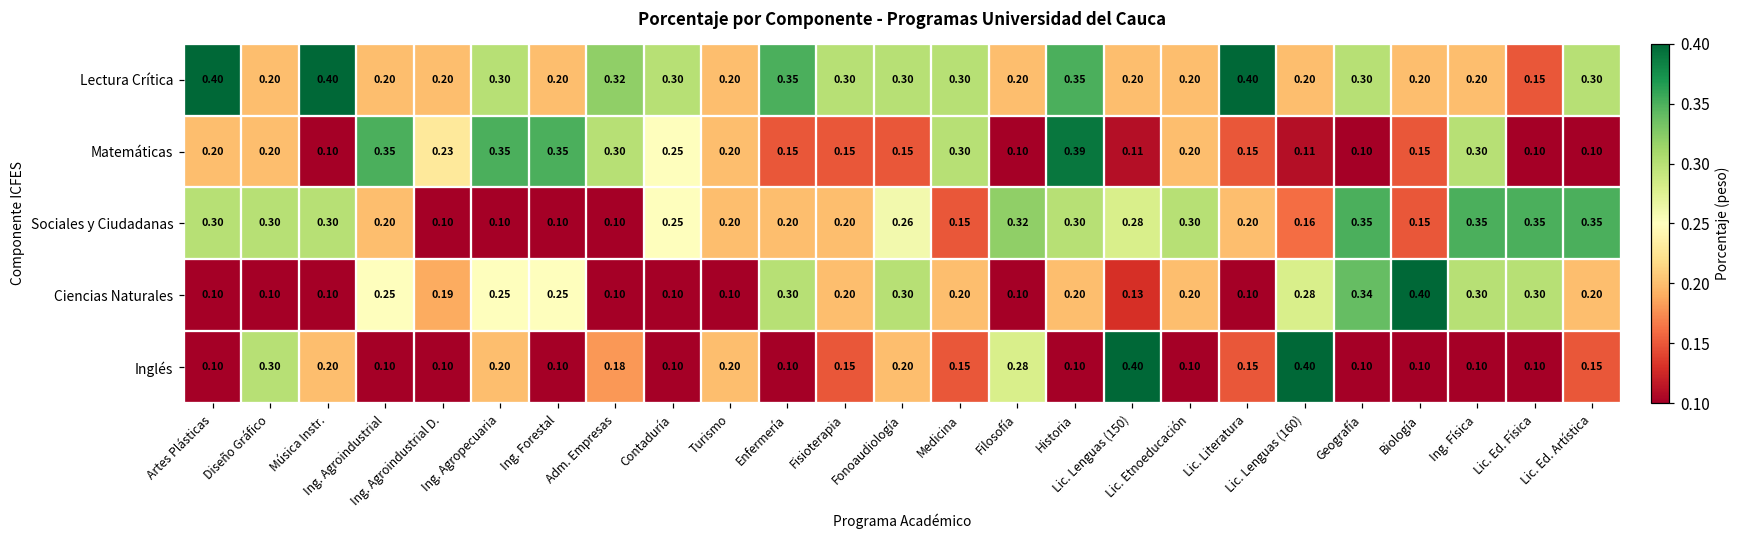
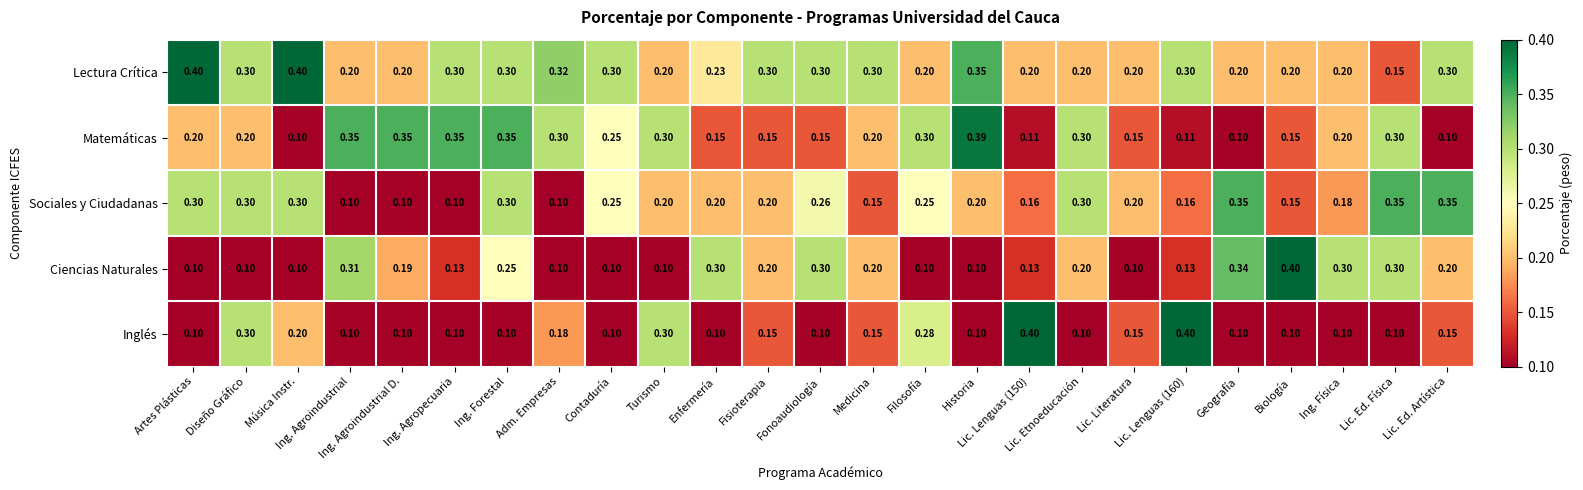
  {
    "Lectura Crítica": {
      "Artes Plásticas": 0.40,
-     "Diseño Gráfico": 0.20,
+     "Diseño Gráfico": 0.30,
      "Música Instr.": 0.40,
      "Ing. Agroindustrial": 0.20,
      "Ing. Agroindustrial D.": 0.20,
      "Ing. Agropecuaria": 0.30,
-     "Ing. Forestal": 0.20,
+     "Ing. Forestal": 0.30,
      "Adm. Empresas": 0.32,
      "Contaduría": 0.30,
      "Turismo": 0.20,
-     "Enfermería": 0.35,
+     "Enfermería": 0.23,
      "Fisioterapia": 0.30,
      "Fonoaudiología": 0.30,
      "Medicina": 0.30,
      "Filosofía": 0.20,
      "Historia": 0.35,
      "Lic. Lenguas (150)": 0.20,
      "Lic. Etnoeducación": 0.20,
-     "Lic. Literatura": 0.40,
-     "Lic. Lenguas (160)": 0.20,
-     "Geografía": 0.30,
+     "Lic. Literatura": 0.20,
+     "Lic. Lenguas (160)": 0.30,
+     "Geografía": 0.20,
      "Biología": 0.20,
      "Ing. Física": 0.20,
      "Lic. Ed. Física": 0.15,
      "Lic. Ed. Artística": 0.30
    },
    "Matemáticas": {
      "Artes Plásticas": 0.20,
      "Diseño Gráfico": 0.20,
      "Música Instr.": 0.10,
      "Ing. Agroindustrial": 0.35,
-     "Ing. Agroindustrial D.": 0.23,
+     "Ing. Agroindustrial D.": 0.35,
      "Ing. Agropecuaria": 0.35,
      "Ing. Forestal": 0.35,
      "Adm. Empresas": 0.30,
      "Contaduría": 0.25,
-     "Turismo": 0.20,
+     "Turismo": 0.30,
      "Enfermería": 0.15,
      "Fisioterapia": 0.15,
      "Fonoaudiología": 0.15,
-     "Medicina": 0.30,
-     "Filosofía": 0.10,
+     "Medicina": 0.20,
+     "Filosofía": 0.30,
      "Historia": 0.39,
      "Lic. Lenguas (150)": 0.11,
-     "Lic. Etnoeducación": 0.20,
+     "Lic. Etnoeducación": 0.30,
      "Lic. Literatura": 0.15,
      "Lic. Lenguas (160)": 0.11,
      "Geografía": 0.10,
      "Biología": 0.15,
-     "Ing. Física": 0.30,
-     "Lic. Ed. Física": 0.10,
+     "Ing. Física": 0.20,
+     "Lic. Ed. Física": 0.30,
      "Lic. Ed. Artística": 0.10
    },
    "Sociales y Ciudadanas": {
      "Artes Plásticas": 0.30,
      "Diseño Gráfico": 0.30,
      "Música Instr.": 0.30,
-     "Ing. Agroindustrial": 0.20,
+     "Ing. Agroindustrial": 0.10,
      "Ing. Agroindustrial D.": 0.10,
      "Ing. Agropecuaria": 0.10,
-     "Ing. Forestal": 0.10,
+     "Ing. Forestal": 0.30,
      "Adm. Empresas": 0.10,
      "Contaduría": 0.25,
      "Turismo": 0.20,
      "Enfermería": 0.20,
      "Fisioterapia": 0.20,
      "Fonoaudiología": 0.26,
      "Medicina": 0.15,
-     "Filosofía": 0.32,
-     "Historia": 0.30,
-     "Lic. Lenguas (150)": 0.28,
+     "Filosofía": 0.25,
+     "Historia": 0.20,
+     "Lic. Lenguas (150)": 0.16,
      "Lic. Etnoeducación": 0.30,
      "Lic. Literatura": 0.20,
      "Lic. Lenguas (160)": 0.16,
      "Geografía": 0.35,
      "Biología": 0.15,
-     "Ing. Física": 0.35,
+     "Ing. Física": 0.18,
      "Lic. Ed. Física": 0.35,
      "Lic. Ed. Artística": 0.35
    },
    "Ciencias Naturales": {
      "Artes Plásticas": 0.10,
      "Diseño Gráfico": 0.10,
      "Música Instr.": 0.10,
-     "Ing. Agroindustrial": 0.25,
+     "Ing. Agroindustrial": 0.31,
      "Ing. Agroindustrial D.": 0.19,
-     "Ing. Agropecuaria": 0.25,
+     "Ing. Agropecuaria": 0.13,
      "Ing. Forestal": 0.25,
      "Adm. Empresas": 0.10,
      "Contaduría": 0.10,
      "Turismo": 0.10,
      "Enfermería": 0.30,
      "Fisioterapia": 0.20,
      "Fonoaudiología": 0.30,
      "Medicina": 0.20,
      "Filosofía": 0.10,
-     "Historia": 0.20,
+     "Historia": 0.10,
      "Lic. Lenguas (150)": 0.13,
      "Lic. Etnoeducación": 0.20,
      "Lic. Literatura": 0.10,
-     "Lic. Lenguas (160)": 0.28,
+     "Lic. Lenguas (160)": 0.13,
      "Geografía": 0.34,
      "Biología": 0.40,
      "Ing. Física": 0.30,
      "Lic. Ed. Física": 0.30,
      "Lic. Ed. Artística": 0.20
    },
    "Inglés": {
      "Artes Plásticas": 0.10,
      "Diseño Gráfico": 0.30,
      "Música Instr.": 0.20,
      "Ing. Agroindustrial": 0.10,
      "Ing. Agroindustrial D.": 0.10,
-     "Ing. Agropecuaria": 0.20,
+     "Ing. Agropecuaria": 0.10,
      "Ing. Forestal": 0.10,
      "Adm. Empresas": 0.18,
      "Contaduría": 0.10,
-     "Turismo": 0.20,
+     "Turismo": 0.30,
      "Enfermería": 0.10,
      "Fisioterapia": 0.15,
-     "Fonoaudiología": 0.20,
+     "Fonoaudiología": 0.10,
      "Medicina": 0.15,
      "Filosofía": 0.28,
      "Historia": 0.10,
      "Lic. Lenguas (150)": 0.40,
      "Lic. Etnoeducación": 0.10,
      "Lic. Literatura": 0.15,
      "Lic. Lenguas (160)": 0.40,
      "Geografía": 0.10,
      "Biología": 0.10,
      "Ing. Física": 0.10,
      "Lic. Ed. Física": 0.10,
      "Lic. Ed. Artística": 0.15
    }
  }
